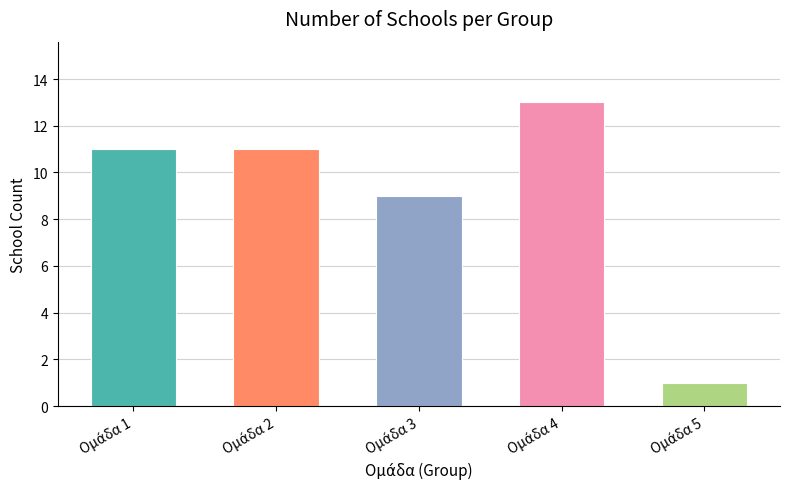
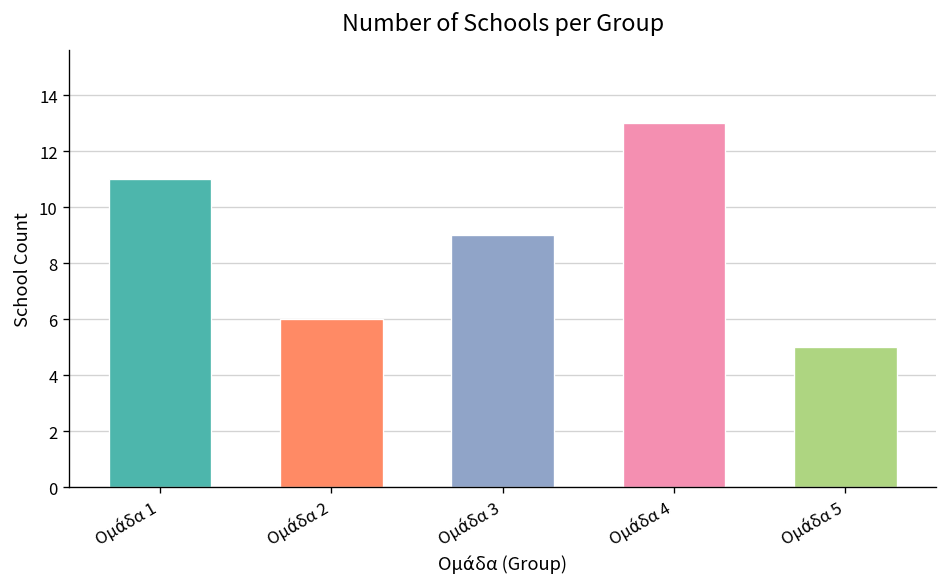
  {
    "Ομάδα 1": 11,
-   "Ομάδα 2": 11,
+   "Ομάδα 2": 6,
    "Ομάδα 3": 9,
    "Ομάδα 4": 13,
-   "Ομάδα 5": 1
+   "Ομάδα 5": 5
  }
